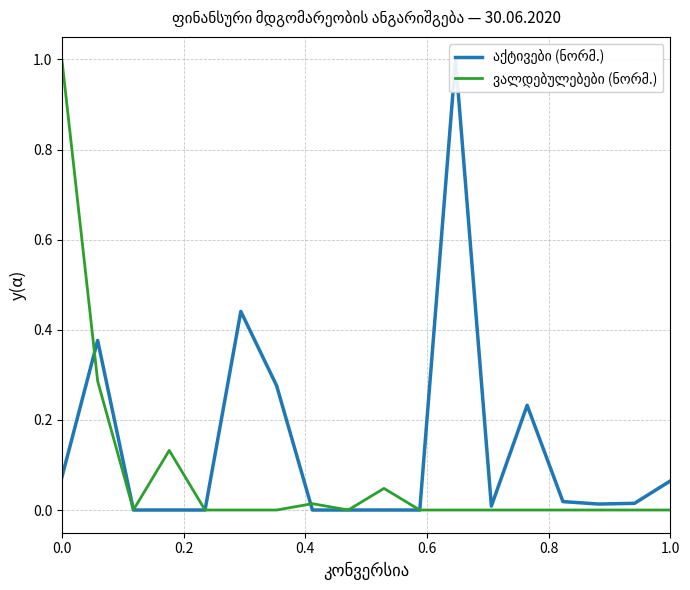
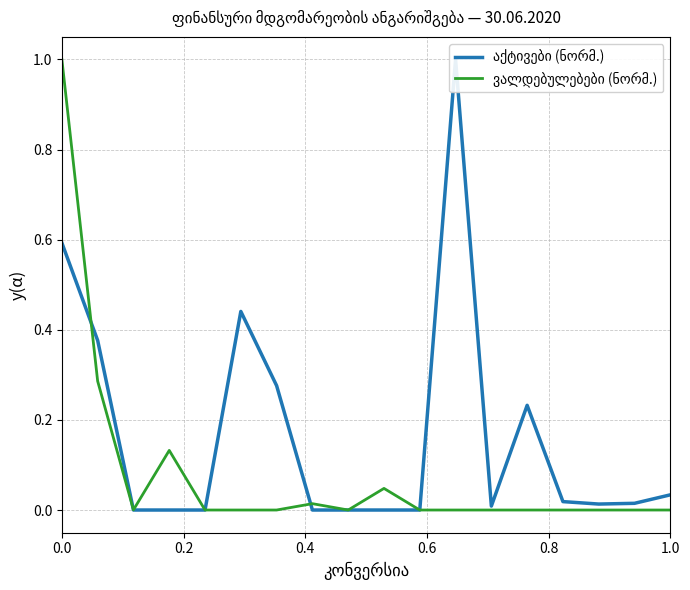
  {
    "აქტივები (ნორმ.)": {
-     "0.0": 0.07,
-     "1.0": 0.06
+     "0.0": 0.59,
+     "1.0": 0.03
    },
    "ვალდებულებები (ნორმ.)": {
      "0.0": 1.00,
      "1.0": 0.00
    }
  }
